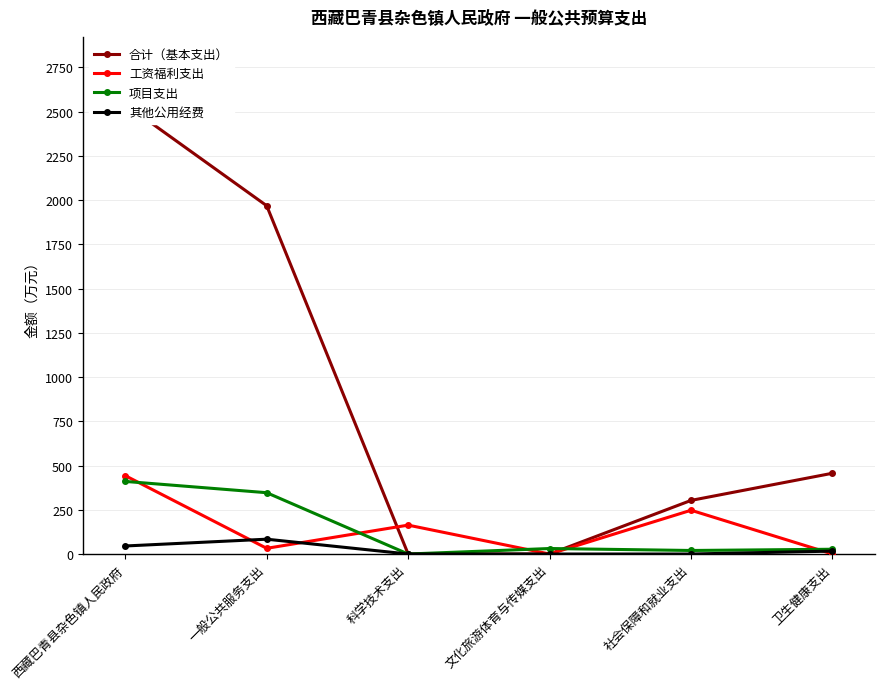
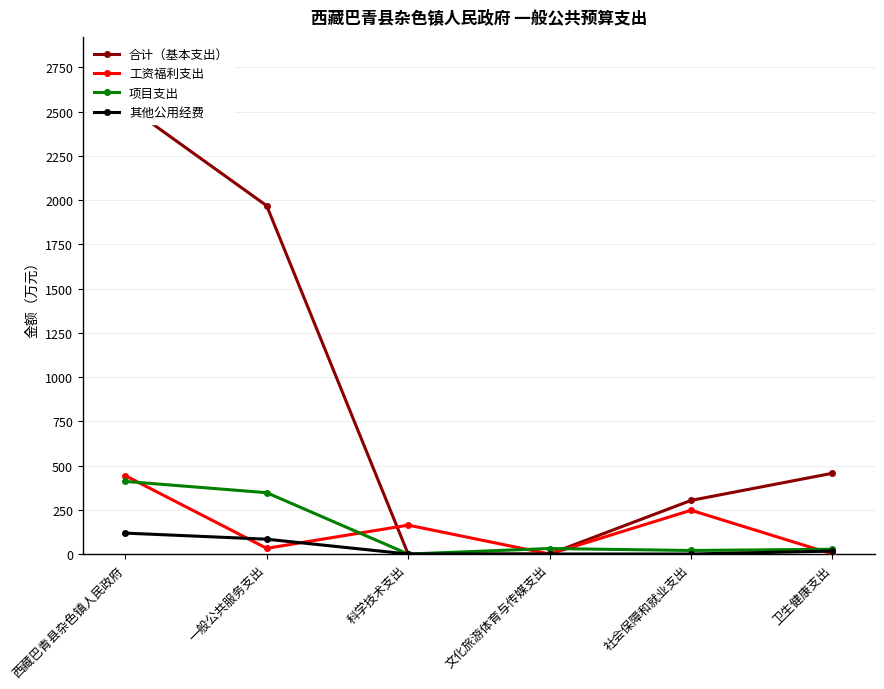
  {
    "合计（基本支出）": {
      "一般公共服务支出": 1970,
      "社会保障和就业支出": 300,
      "卫生健康支出": 460
    },
    "工资福利支出": {
      "西藏巴青县杂色镇人民政府": 440,
      "一般公共服务支出": 30,
      "科学技术支出": 160,
      "社会保障和就业支出": 250,
      "卫生健康支出": 0
    },
    "项目支出": {
      "西藏巴青县杂色镇人民政府": 410,
      "一般公共服务支出": 350,
      "文化旅游体育与传媒支出": 30,
      "社会保障和就业支出": 20
    },
    "其他公用经费": {
-     "西藏巴青县杂色镇人民政府": 50,
+     "西藏巴青县杂色镇人民政府": 120,
      "一般公共服务支出": 80,
      "社会保障和就业支出": 0
    }
  }
